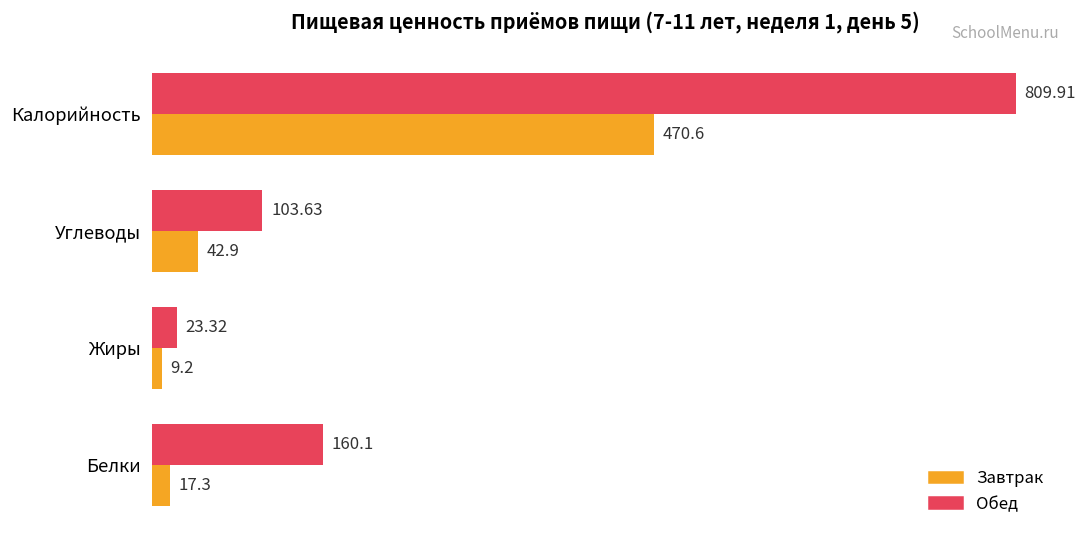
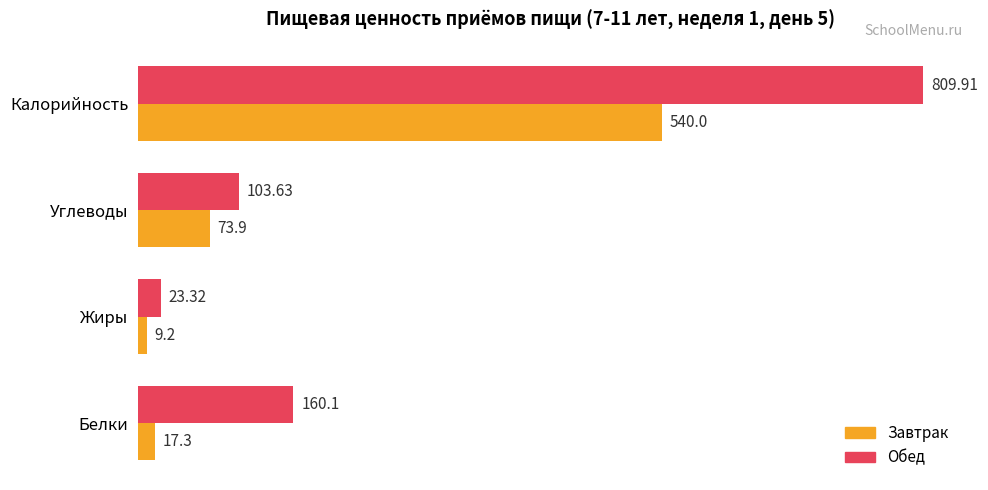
  {
    "Завтрак": {
-     "Калорийность": 470.6,
-     "Углеводы": 42.9,
+     "Калорийность": 540.0,
+     "Углеводы": 73.9,
      "Жиры": 9.2,
      "Белки": 17.3
    },
    "Обед": {
      "Калорийность": 809.91,
      "Углеводы": 103.63,
      "Жиры": 23.32,
      "Белки": 160.1
    }
  }
